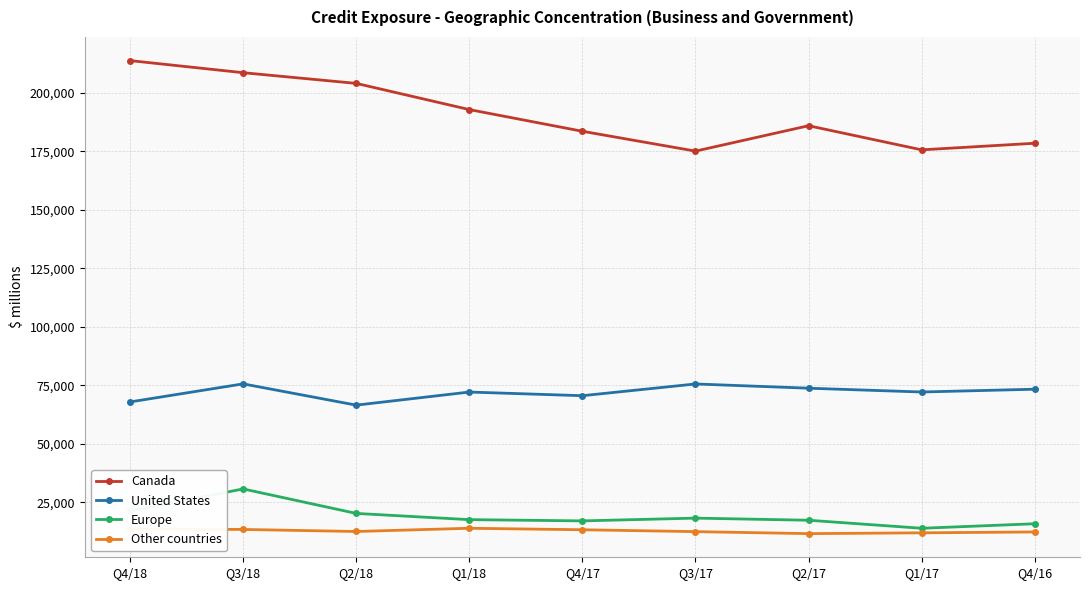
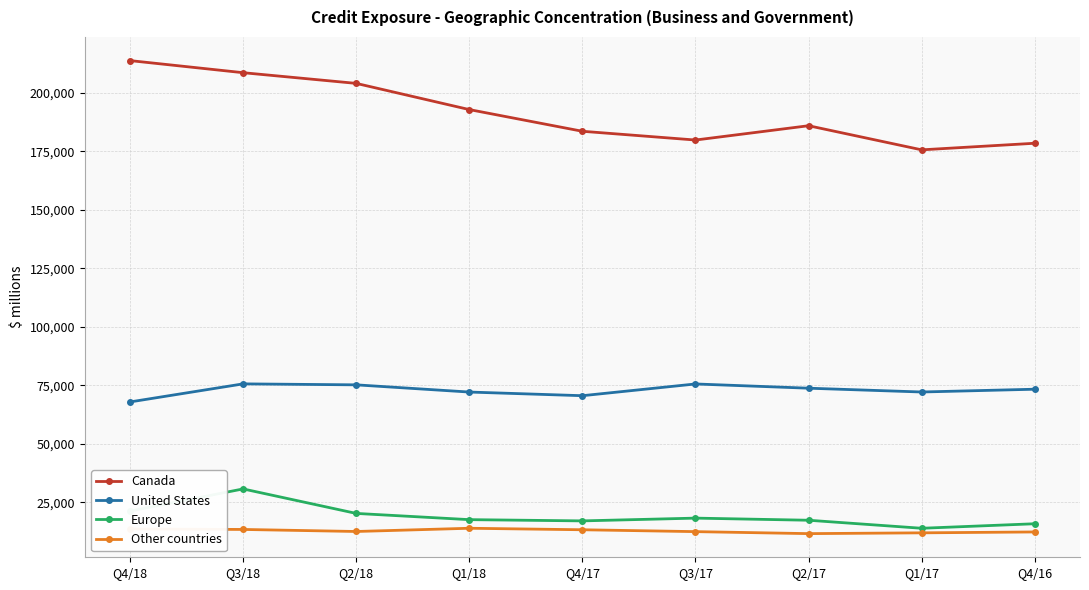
  {
    "Canada": {
      "Q4/18": "214,000",
      "Q3/18": "209,000",
      "Q2/18": "204,000",
      "Q1/18": "193,000",
      "Q4/17": "184,000",
-     "Q3/17": "175,000",
+     "Q3/17": "180,000",
      "Q2/17": "186,000",
      "Q1/17": "176,000",
      "Q4/16": "179,000"
    },
    "United States": {
      "Q4/18": "68,000",
      "Q3/18": "76,000",
-     "Q2/18": "67,000",
+     "Q2/18": "75,000",
      "Q1/18": "72,000",
      "Q4/17": "71,000",
      "Q3/17": "76,000",
      "Q2/17": "74,000",
      "Q1/17": "72,000",
      "Q4/16": "73,000"
    },
    "Europe": {
      "Q3/18": "31,000",
      "Q2/18": "20,000",
      "Q1/18": "18,000",
      "Q4/17": "17,000",
      "Q3/17": "18,000",
      "Q2/17": "17,000",
      "Q1/17": "14,000",
      "Q4/16": "16,000"
    },
    "Other countries": {
      "Q3/18": "13,000",
      "Q2/18": "13,000",
      "Q1/18": "14,000",
      "Q4/17": "13,000",
      "Q3/17": "12,000",
      "Q2/17": "12,000",
      "Q1/17": "12,000",
      "Q4/16": "12,000"
    }
  }
